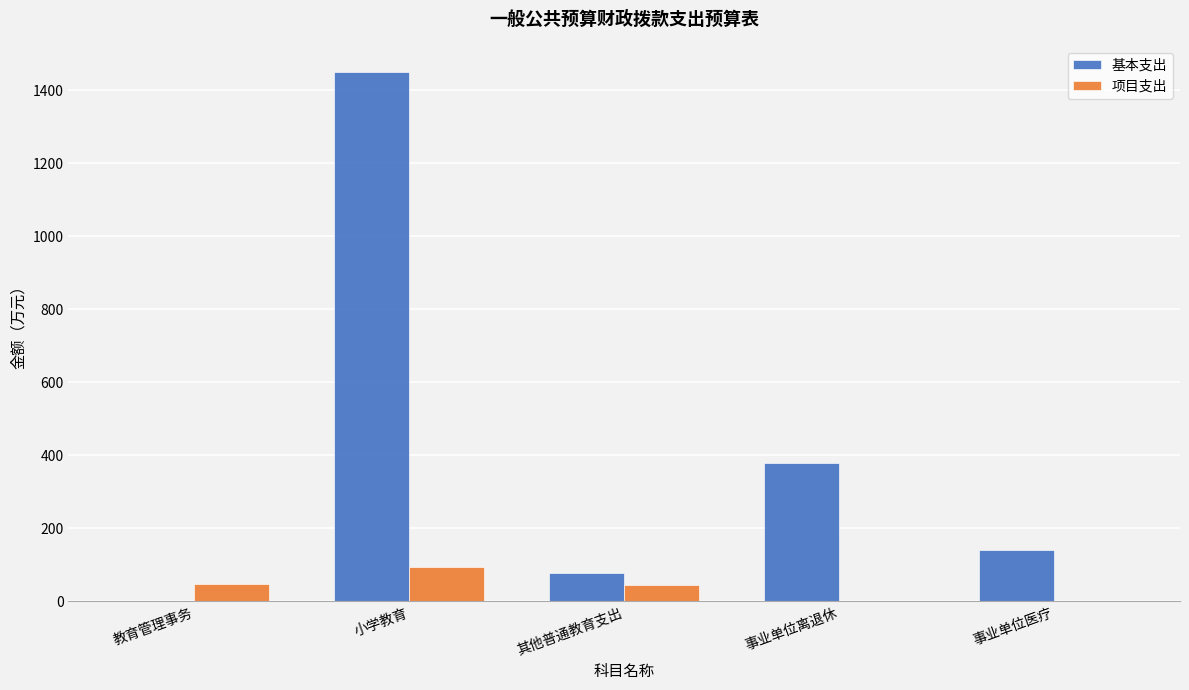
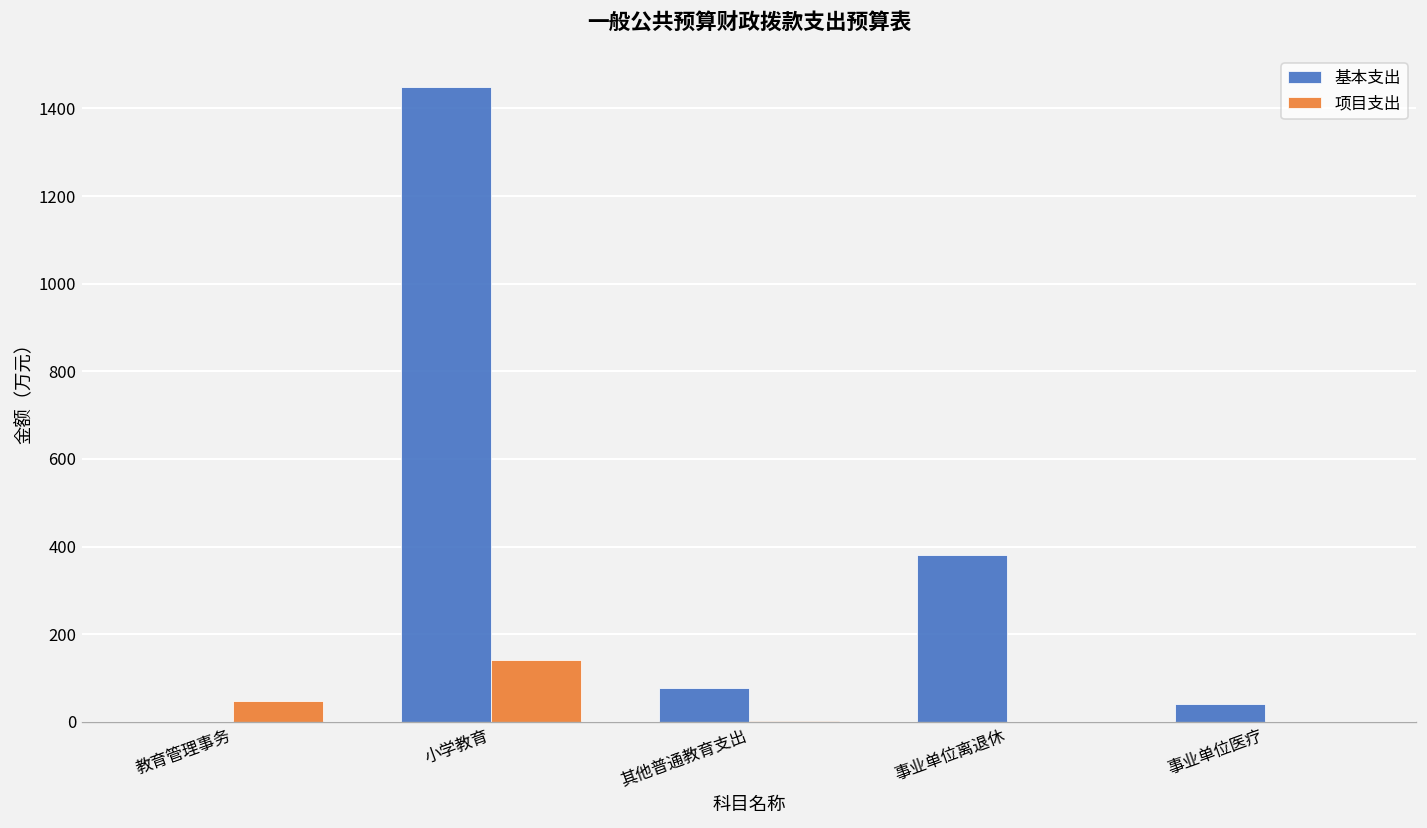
  {
    "基本支出": {
      "教育管理事务": 0,
      "小学教育": 1450,
      "其他普通教育支出": 80,
      "事业单位离退休": 380,
-     "事业单位医疗": 140
+     "事业单位医疗": 40
    },
    "项目支出": {
      "教育管理事务": 50,
-     "小学教育": 90,
-     "其他普通教育支出": 50,
+     "小学教育": 140,
+     "其他普通教育支出": 0,
      "事业单位离退休": 0,
      "事业单位医疗": 0
    }
  }
